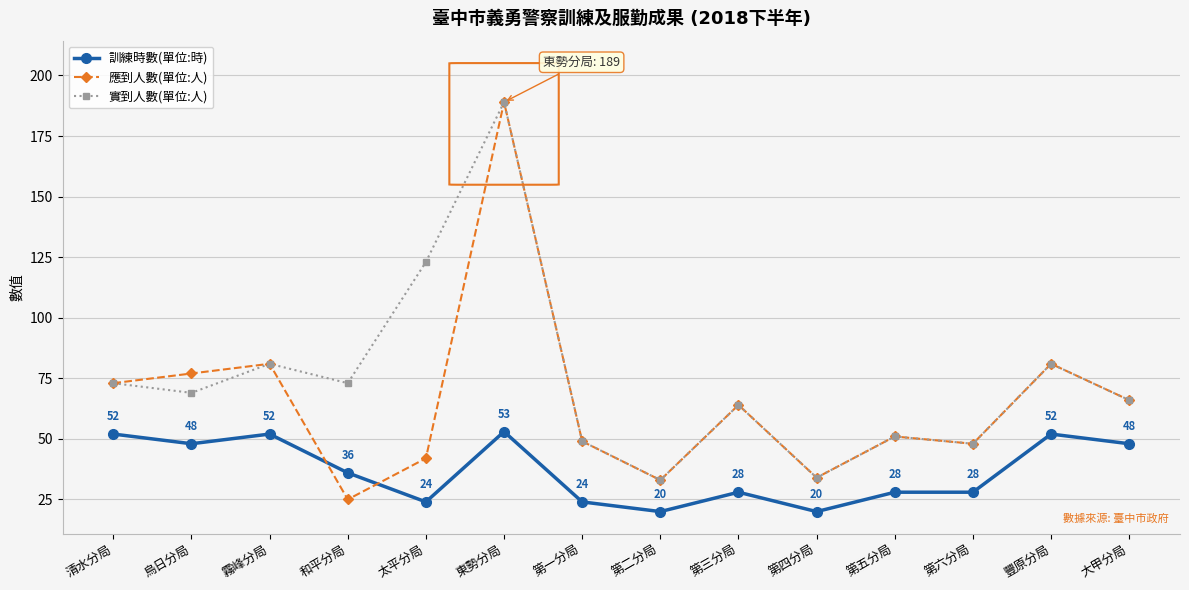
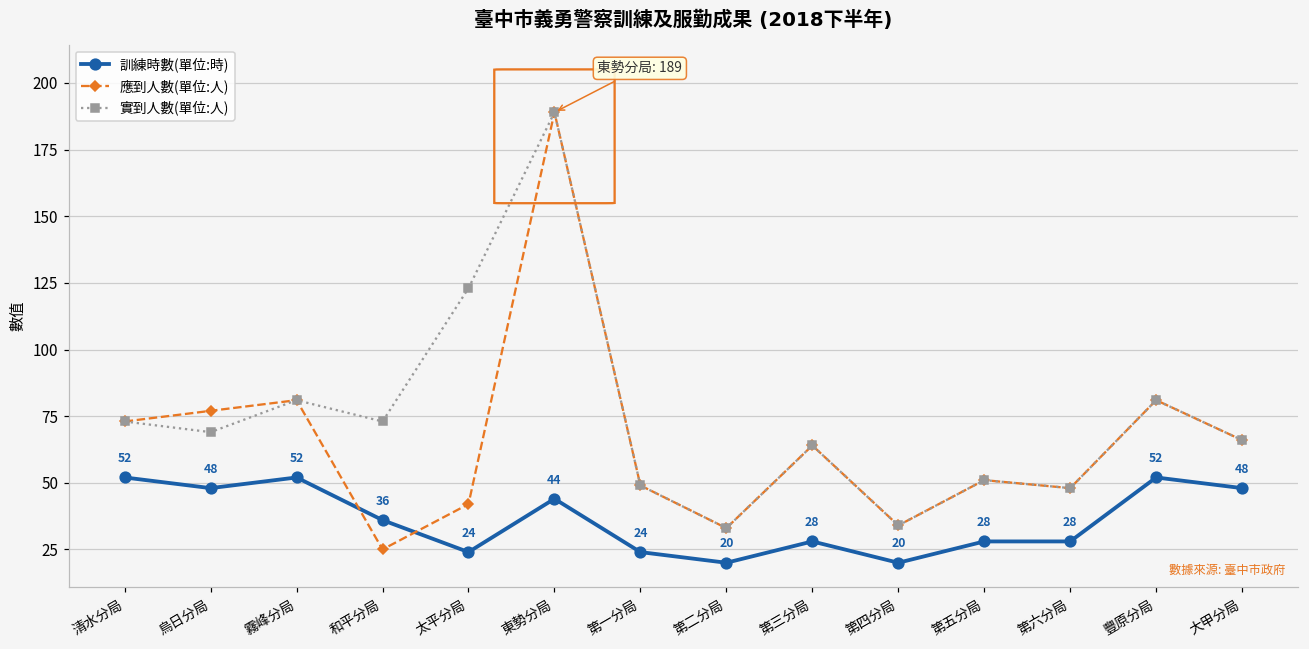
  {
    "訓練時數(單位:時)": {
      "清水分局": 52,
      "烏日分局": 48,
      "霧峰分局": 52,
      "和平分局": 36,
      "太平分局": 24,
-     "東勢分局": 53,
+     "東勢分局": 44,
      "第一分局": 24,
      "第二分局": 20,
      "第三分局": 28,
      "第四分局": 20,
      "第五分局": 28,
      "第六分局": 28,
      "豐原分局": 52,
      "大甲分局": 48
    },
    "應到人數(單位:人)": {
      "烏日分局": 77,
      "和平分局": 25,
      "太平分局": 42
    },
    "實到人數(單位:人)": {
      "烏日分局": 69,
      "和平分局": 73,
      "太平分局": 123
    }
  }
